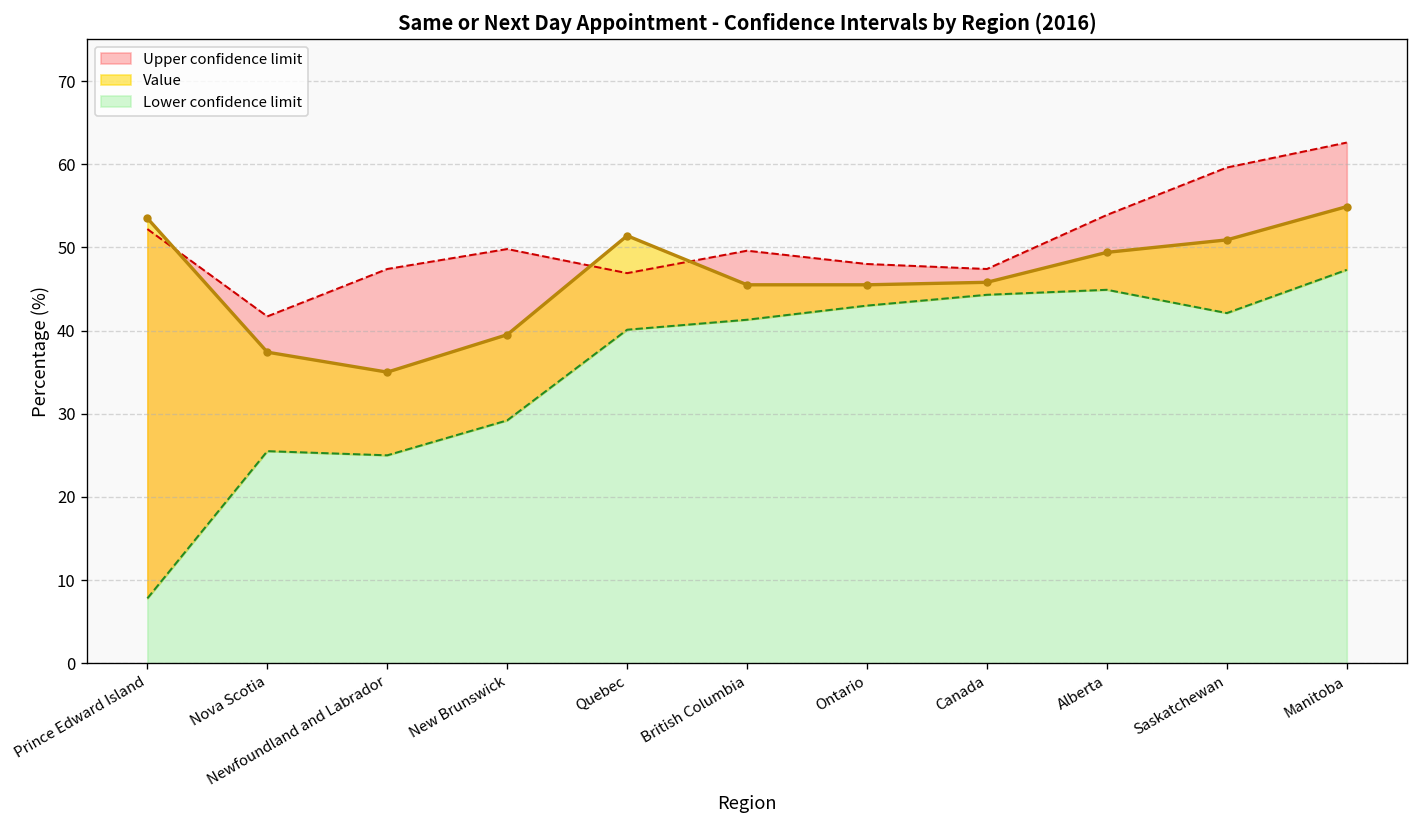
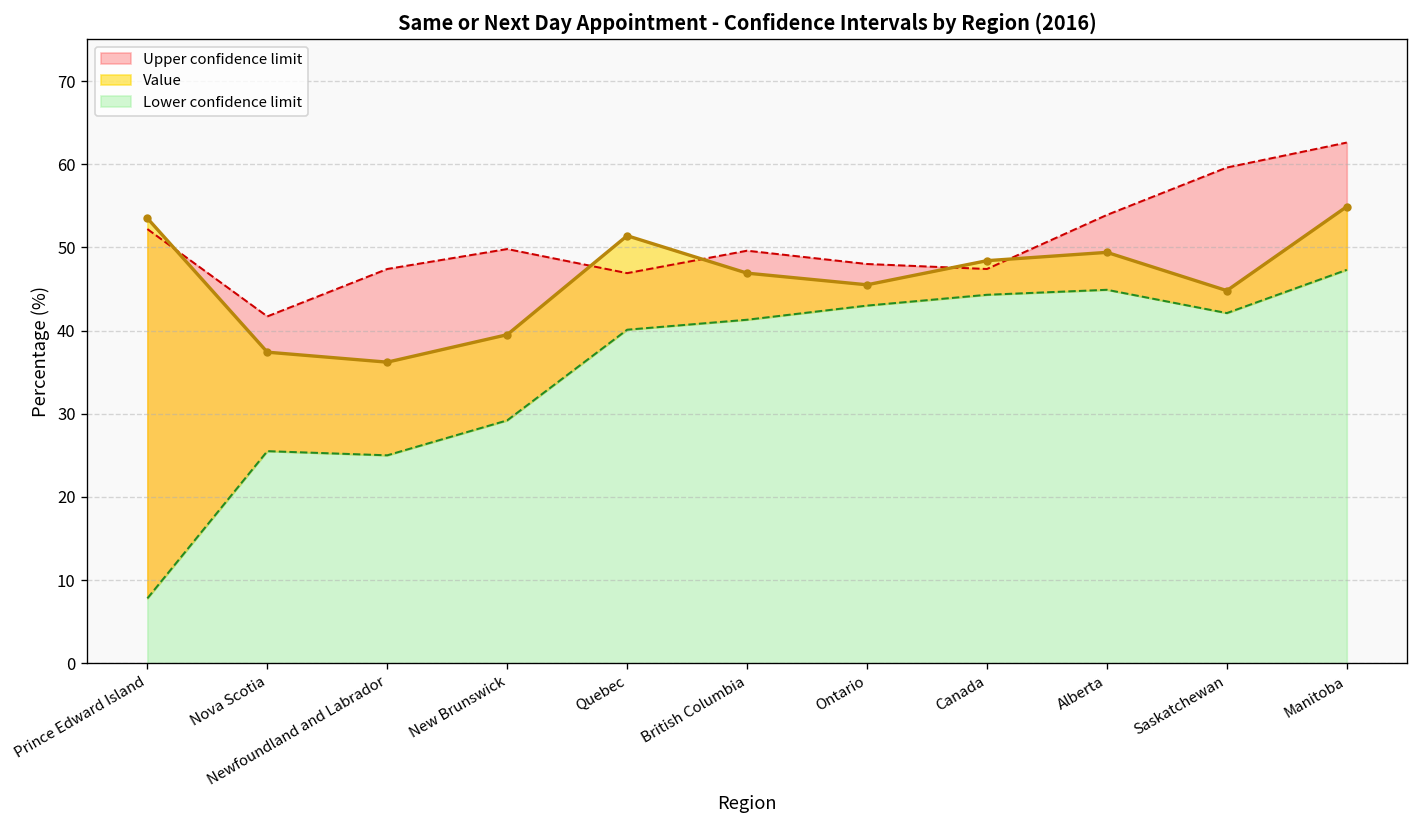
  {
    "Value": {
      "Prince Edward Island": 54,
      "Nova Scotia": 37,
-     "Newfoundland and Labrador": 35,
+     "Newfoundland and Labrador": 36,
      "New Brunswick": 40,
      "Quebec": 51,
-     "British Columbia": 46,
+     "British Columbia": 47,
      "Ontario": 46,
-     "Canada": 46,
+     "Canada": 48,
      "Alberta": 49,
-     "Saskatchewan": 51,
+     "Saskatchewan": 45,
      "Manitoba": 55
    },
    "Upper confidence limit": {
      "Prince Edward Island": 52,
      "Nova Scotia": 42,
      "Newfoundland and Labrador": 47,
      "New Brunswick": 50,
      "Quebec": 47,
      "British Columbia": 50,
      "Ontario": 48,
      "Canada": 47,
      "Alberta": 54,
      "Saskatchewan": 60,
      "Manitoba": 63
    },
    "Lower confidence limit": {
      "Prince Edward Island": 8,
      "Nova Scotia": 26,
      "Newfoundland and Labrador": 25,
      "New Brunswick": 29,
      "Quebec": 40,
      "British Columbia": 41,
      "Ontario": 43,
      "Canada": 44,
      "Alberta": 45,
      "Saskatchewan": 42,
      "Manitoba": 47
    }
  }
